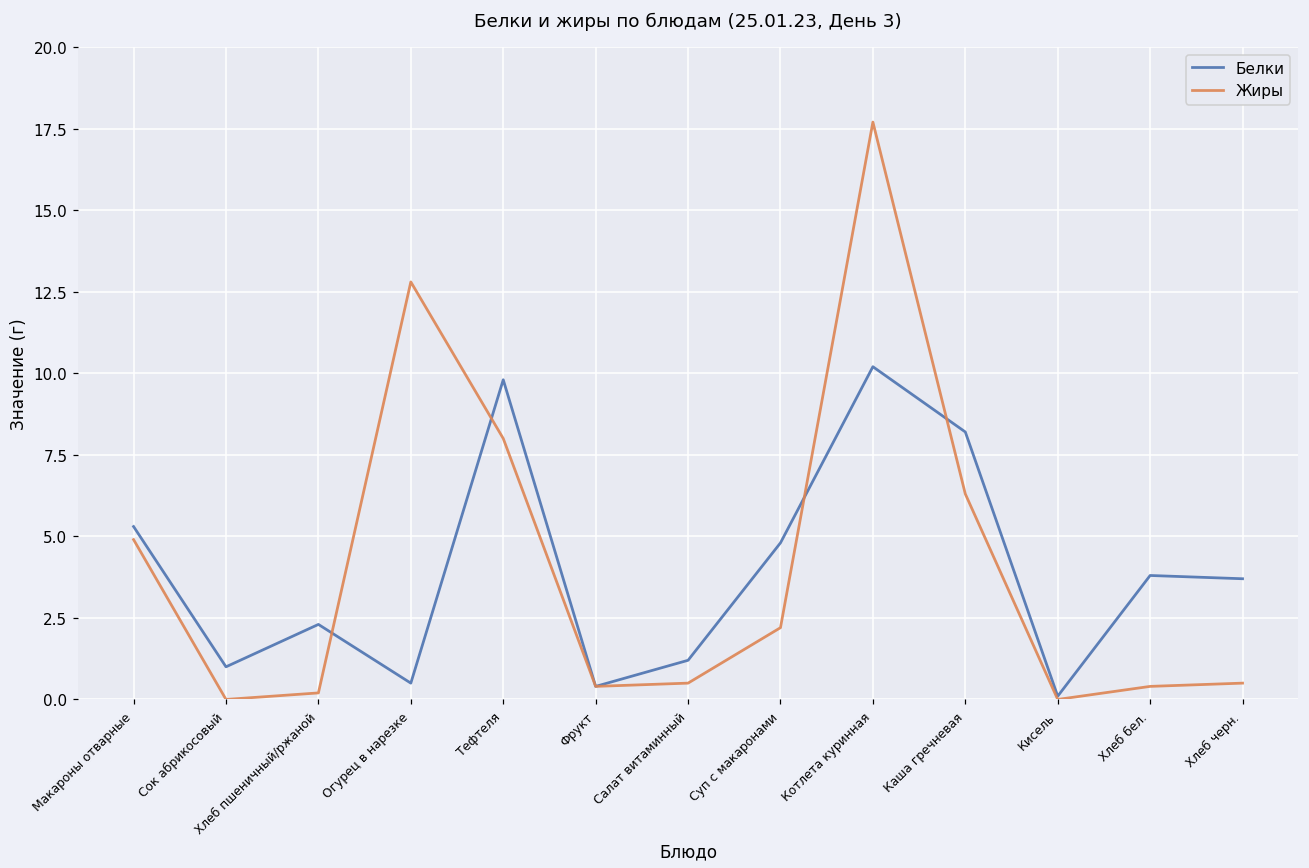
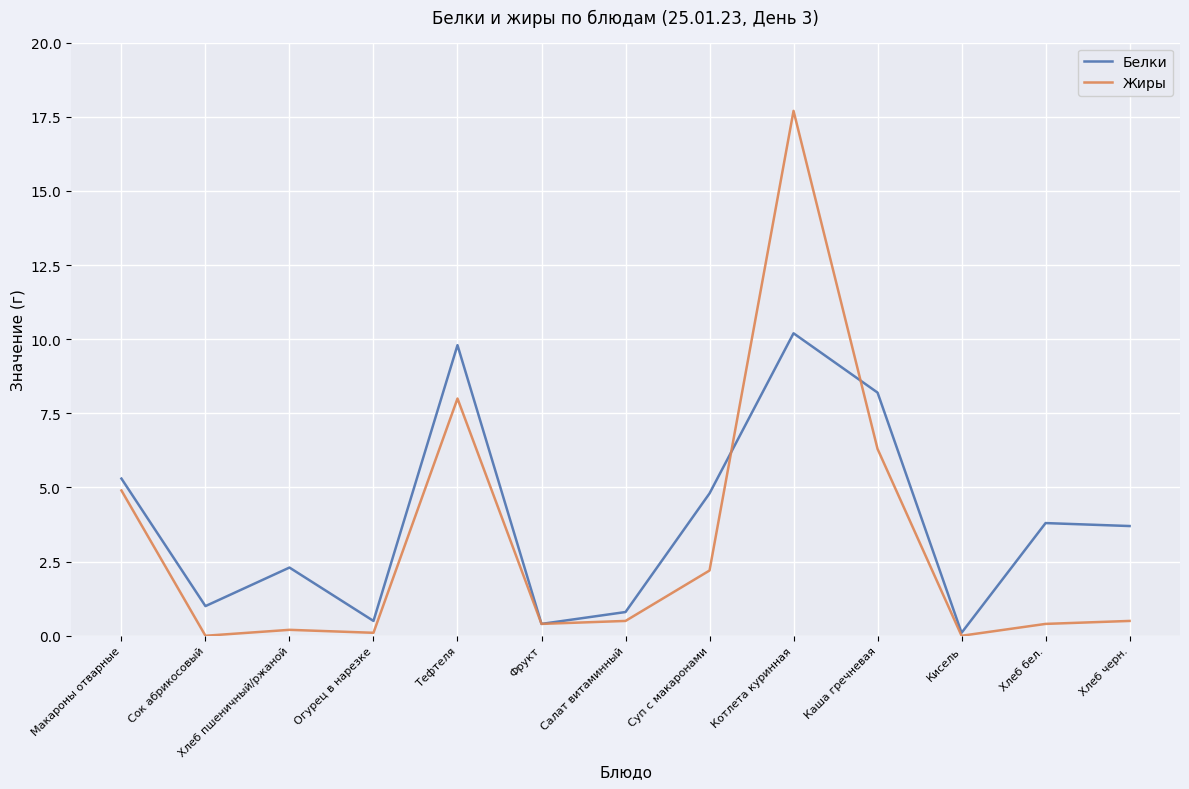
  {
    "Белки": {
      "Макароны отварные": 5.3,
      "Сок абрикосовый": 1.0,
      "Хлеб пшеничный/ржаной": 2.3,
      "Огурец в нарезке": 0.5,
      "Тефтеля": 9.8,
-     "Салат витаминный": 1.2,
+     "Салат витаминный": 0.8,
      "Суп с макаронами": 4.8,
      "Котлета куринная": 10.2,
      "Каша гречневая": 8.2,
      "Кисель": 0.1,
      "Хлеб бел.": 3.8,
      "Хлеб черн.": 3.7
    },
    "Жиры": {
      "Макароны отварные": 4.9,
      "Сок абрикосовый": 0.0,
      "Хлеб пшеничный/ржаной": 0.2,
-     "Огурец в нарезке": 12.8,
+     "Огурец в нарезке": 0.1,
      "Тефтеля": 8.0,
      "Салат витаминный": 0.5,
      "Суп с макаронами": 2.2,
      "Котлета куринная": 17.7,
      "Каша гречневая": 6.3,
      "Кисель": 0.0,
      "Хлеб бел.": 0.4,
      "Хлеб черн.": 0.5
    }
  }
